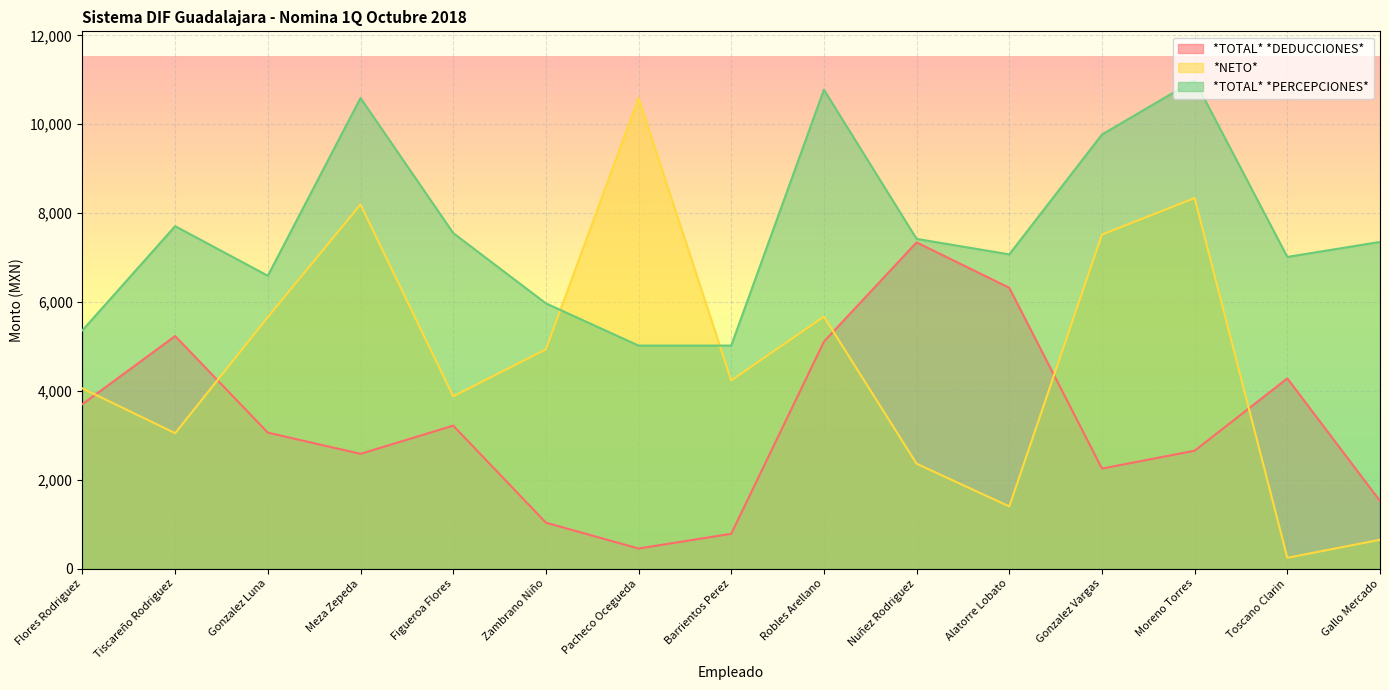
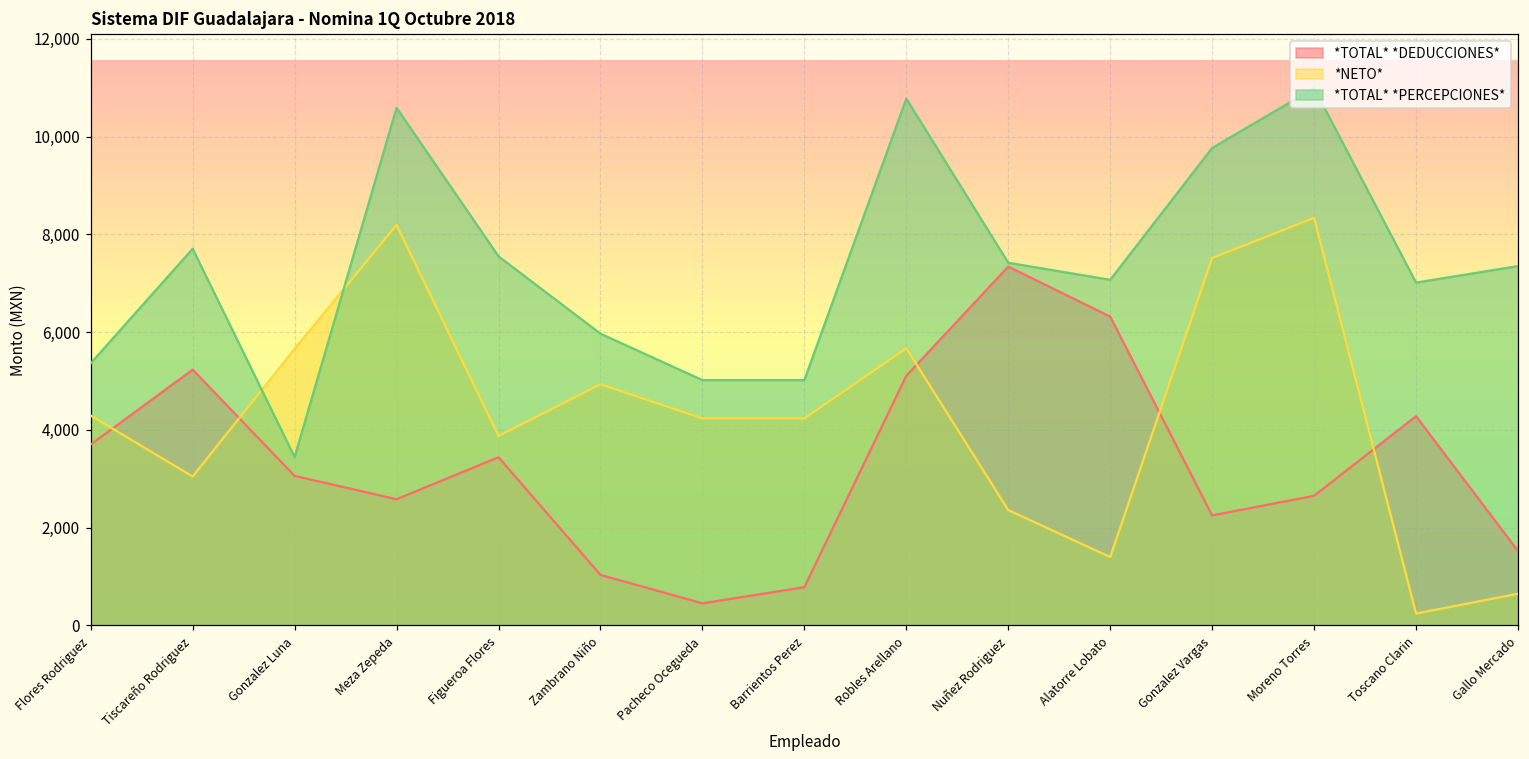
  {
    "*TOTAL* *DEDUCCIONES*": {
      "Flores Rodriguez": "3,700",
      "Tiscareño Rodriguez": "5,200",
      "Gonzalez Luna": "3,100",
      "Meza Zepeda": "2,600",
-     "Figueroa Flores": "3,200",
+     "Figueroa Flores": "3,400",
      "Zambrano Niño": "1,000",
      "Pacheco Ocegueda": "500",
      "Barrientos Perez": "800",
      "Robles Arellano": "5,100",
      "Nuñez Rodriguez": "7,300",
      "Alatorre Lobato": "6,300",
      "Gonzalez Vargas": "2,300",
      "Moreno Torres": "2,700",
      "Toscano Clarin": "4,300",
      "Gallo Mercado": "1,500"
    },
    "*NETO*": {
-     "Flores Rodriguez": "4,100",
+     "Flores Rodriguez": "4,300",
      "Tiscareño Rodriguez": "3,000",
      "Gonzalez Luna": "5,700",
      "Meza Zepeda": "8,200",
      "Figueroa Flores": "3,900",
      "Zambrano Niño": "4,900",
-     "Pacheco Ocegueda": "10,600",
+     "Pacheco Ocegueda": "4,200",
      "Barrientos Perez": "4,200",
      "Robles Arellano": "5,700",
      "Nuñez Rodriguez": "2,400",
      "Alatorre Lobato": "1,400",
      "Gonzalez Vargas": "7,500",
      "Moreno Torres": "8,300",
      "Toscano Clarin": "200",
      "Gallo Mercado": "600"
    },
    "*TOTAL* *PERCEPCIONES*": {
      "Flores Rodriguez": "5,400",
      "Tiscareño Rodriguez": "7,700",
-     "Gonzalez Luna": "6,600",
+     "Gonzalez Luna": "3,400",
      "Meza Zepeda": "10,600",
      "Figueroa Flores": "7,600",
      "Zambrano Niño": "6,000",
      "Pacheco Ocegueda": "5,000",
      "Barrientos Perez": "5,000",
      "Robles Arellano": "10,800",
      "Nuñez Rodriguez": "7,400",
      "Alatorre Lobato": "7,100",
      "Gonzalez Vargas": "9,800",
      "Toscano Clarin": "7,000",
      "Gallo Mercado": "7,400"
    }
  }
